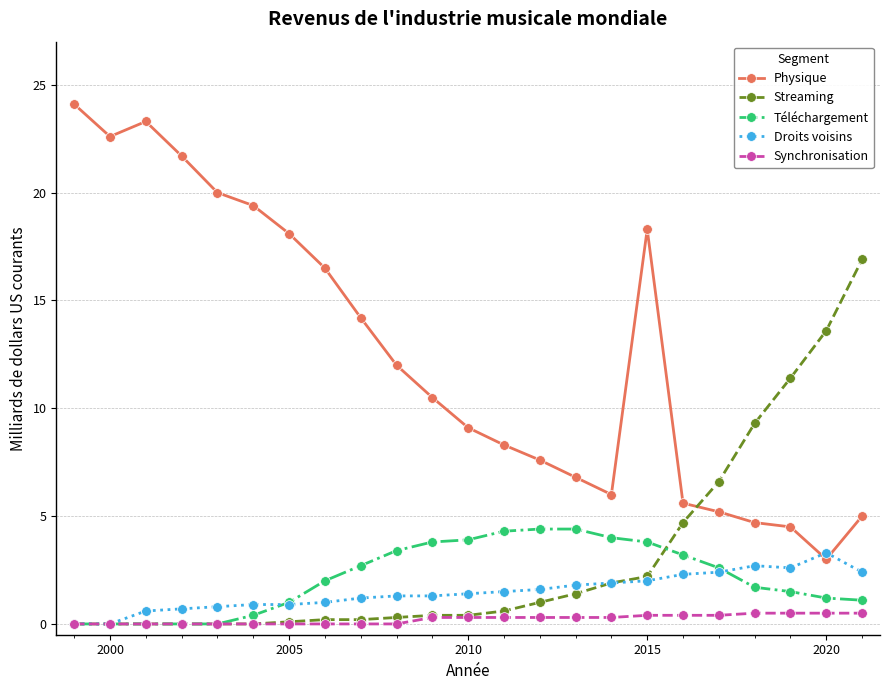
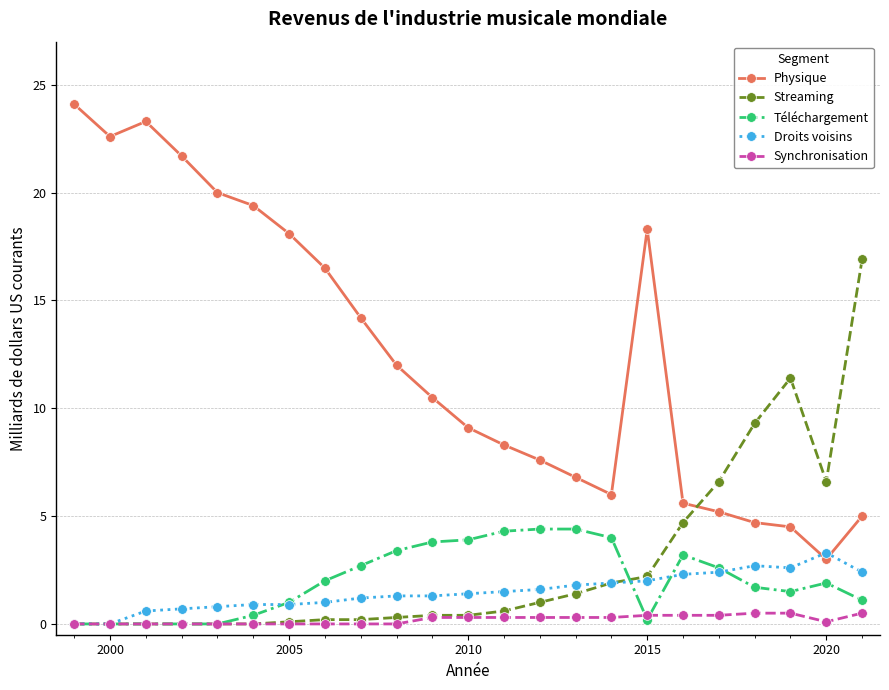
  {
    "Physique": {
      "2000": 22.6,
      "2005": 18.1,
      "2010": 9.1,
      "2015": 18.3,
      "2020": 3.0
    },
    "Streaming": {
      "2015": 2.2,
-     "2020": 13.6
+     "2020": 6.6
    },
    "Téléchargement": {
      "2010": 3.9,
-     "2015": 3.8,
-     "2020": 1.2
+     "2015": 0.2,
+     "2020": 1.9
    },
    "Droits voisins": {
      "2010": 1.4,
      "2015": 2.0,
      "2020": 3.3
    },
    "Synchronisation": {
      "2015": 0.4,
-     "2020": 0.5
+     "2020": 0.1
    }
  }
